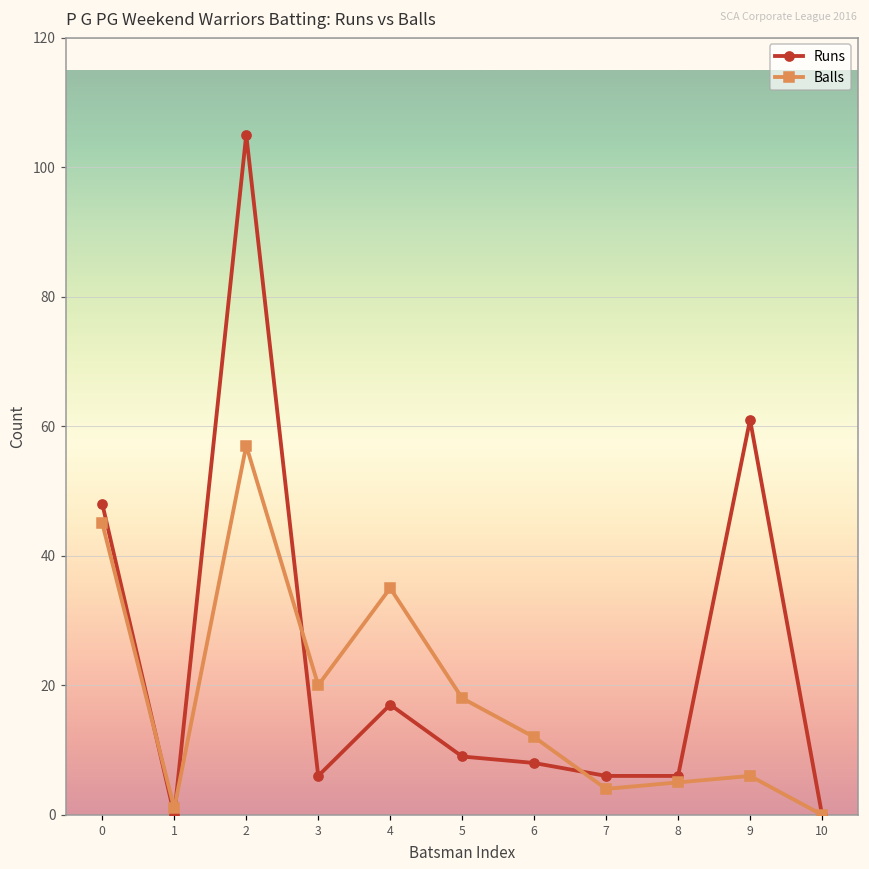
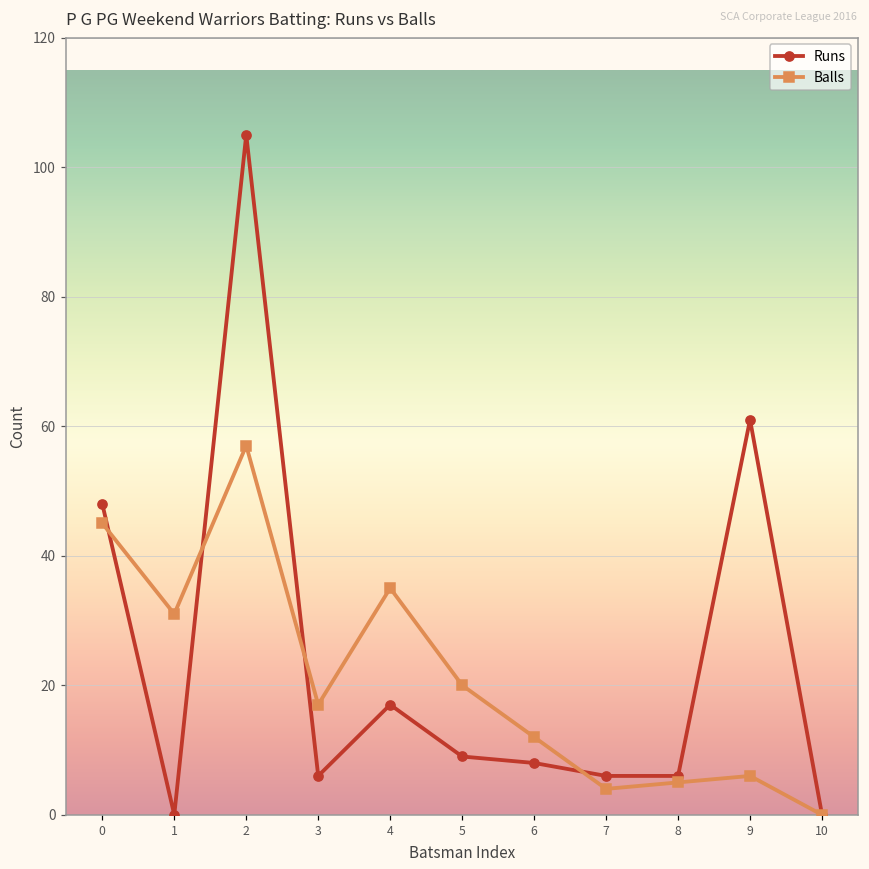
  {
    "Runs": {
      "0": 48,
      "1": 0,
      "2": 105,
      "3": 6,
      "4": 17,
      "5": 9,
      "6": 8,
      "7": 6,
      "8": 6,
      "9": 61
    },
    "Balls": {
      "0": 45,
-     "1": 1,
+     "1": 31,
      "2": 57,
-     "3": 20,
+     "3": 17,
      "4": 35,
-     "5": 18,
+     "5": 20,
      "6": 12,
      "7": 4,
      "8": 5,
      "9": 6
    }
  }
